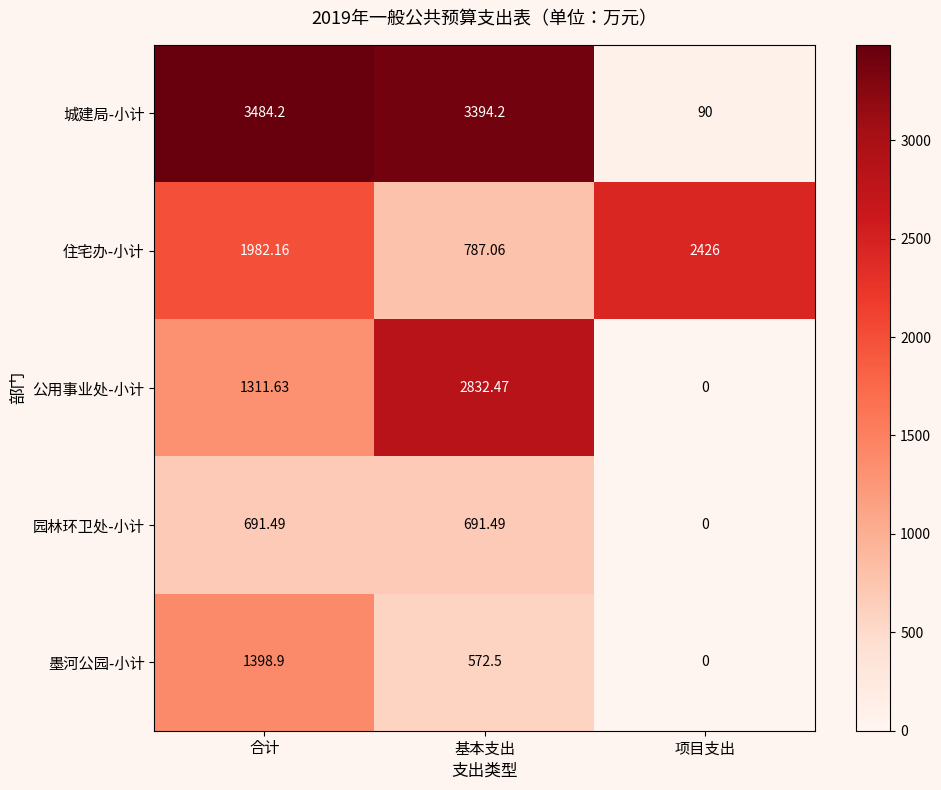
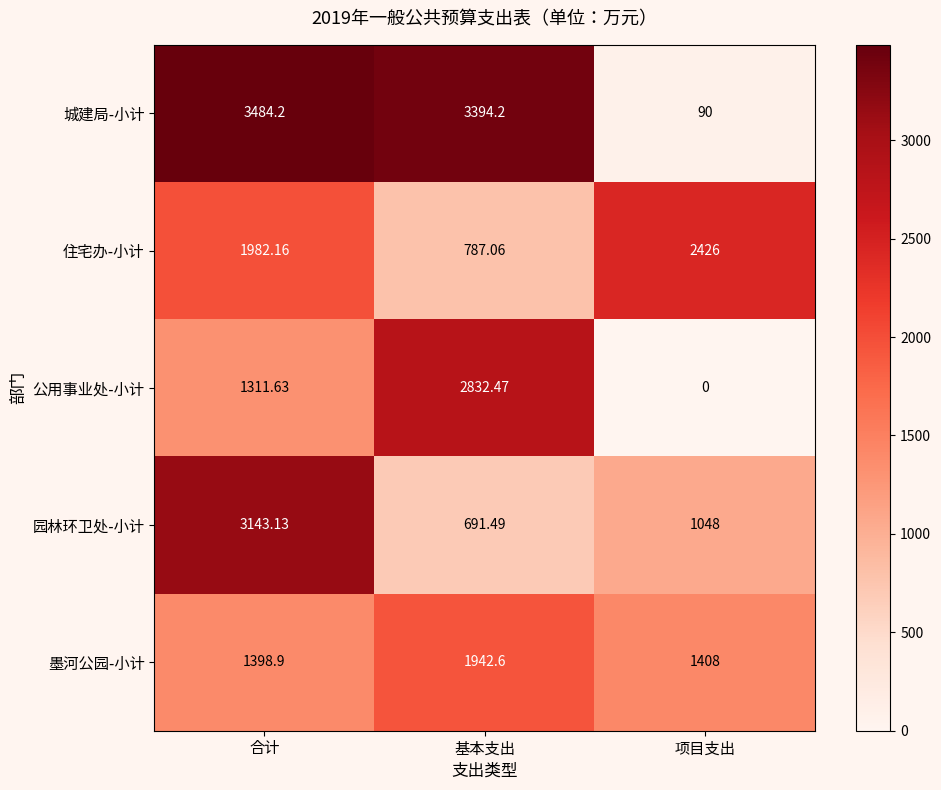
  {
    "城建局-小计": {
      "合计": 3484.2,
      "基本支出": 3394.2,
      "项目支出": 90
    },
    "住宅办-小计": {
      "合计": 1982.16,
      "基本支出": 787.06,
      "项目支出": 2426
    },
    "公用事业处-小计": {
      "合计": 1311.63,
      "基本支出": 2832.47,
      "项目支出": 0
    },
    "园林环卫处-小计": {
-     "合计": 691.49,
+     "合计": 3143.13,
      "基本支出": 691.49,
-     "项目支出": 0
+     "项目支出": 1048
    },
    "墨河公园-小计": {
      "合计": 1398.9,
-     "基本支出": 572.5,
-     "项目支出": 0
+     "基本支出": 1942.6,
+     "项目支出": 1408
    }
  }
